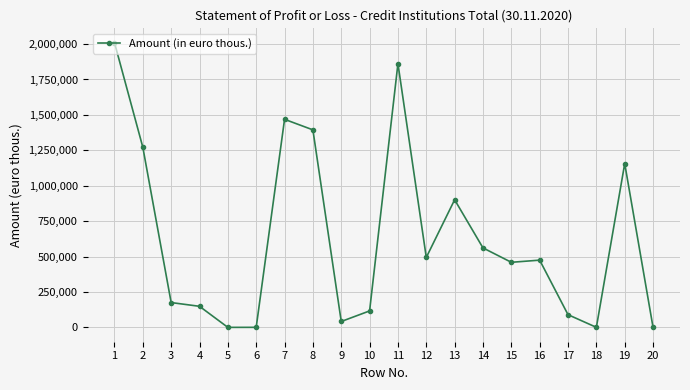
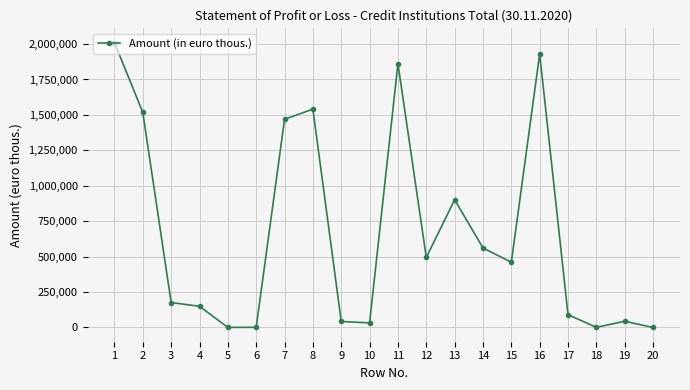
  {
-   "2": "1,270,000",
+   "2": "1,520,000",
    "3": "170,000",
    "4": "150,000",
    "5": "0",
    "6": "0",
    "7": "1,470,000",
-   "8": "1,390,000",
+   "8": "1,540,000",
    "9": "40,000",
-   "10": "120,000",
+   "10": "30,000",
    "11": "1,860,000",
    "12": "490,000",
    "13": "900,000",
    "14": "560,000",
    "15": "460,000",
-   "16": "470,000",
+   "16": "1,930,000",
    "17": "90,000",
    "18": "0",
-   "19": "1,160,000",
+   "19": "40,000",
    "20": "0"
  }
